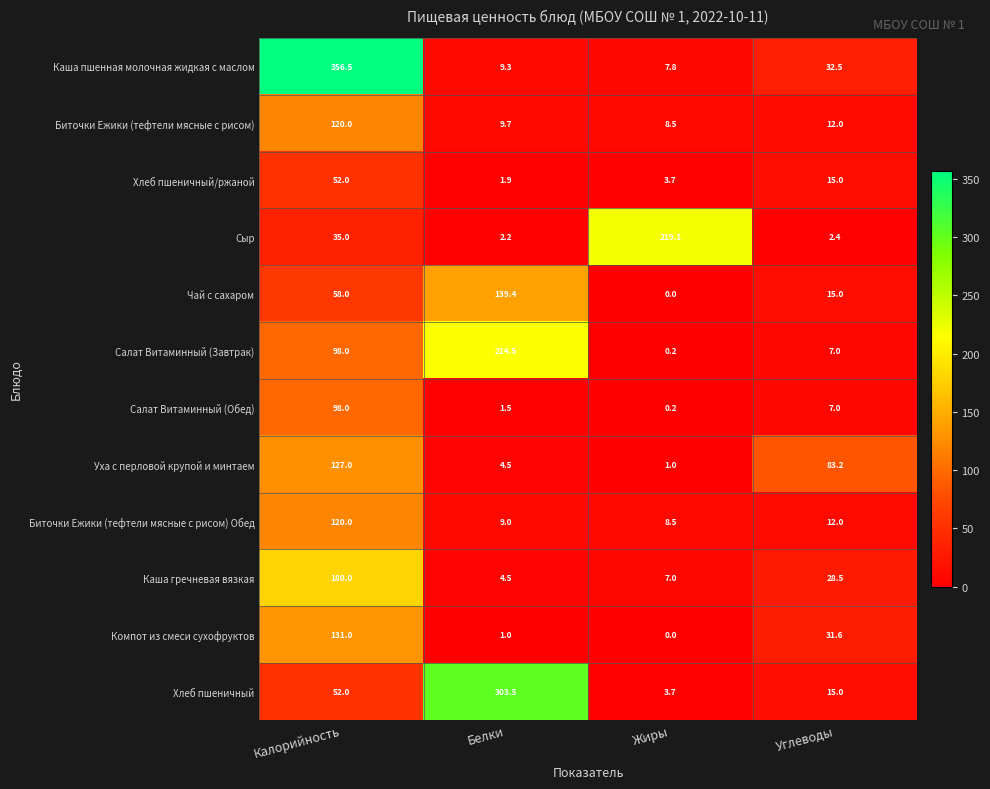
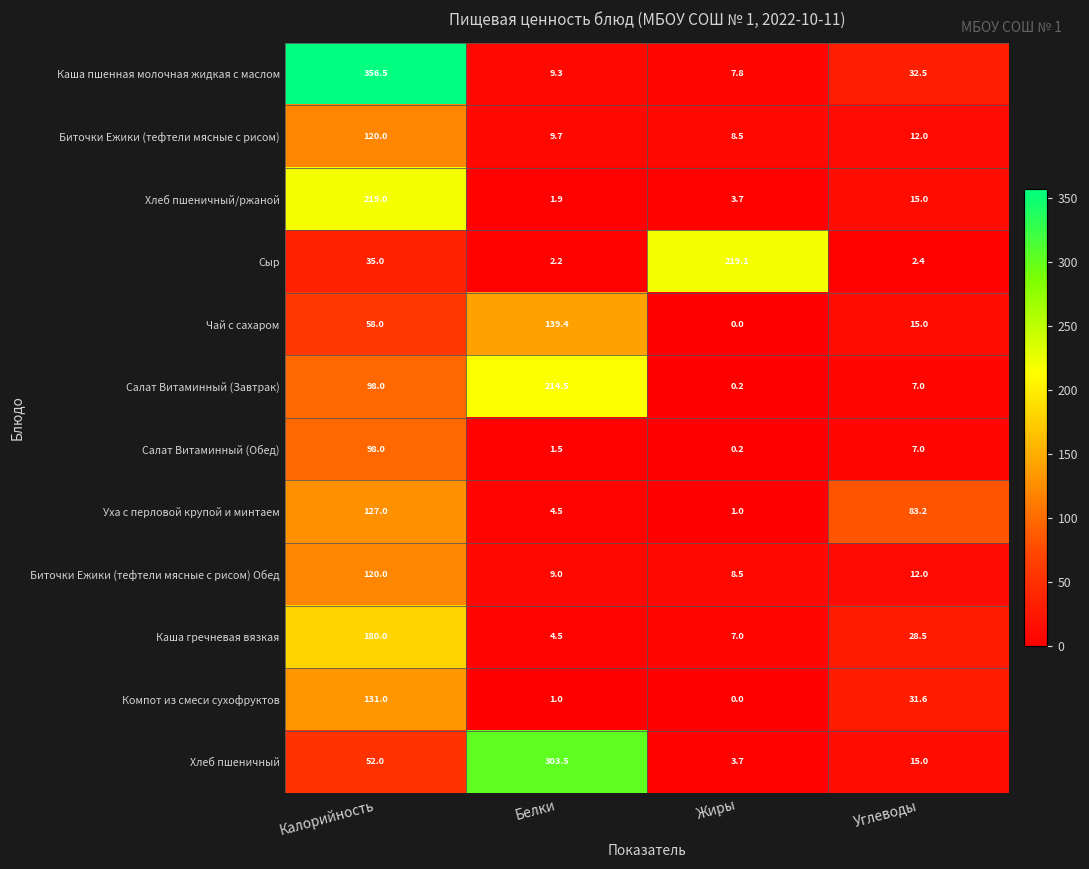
  {
    "Каша пшенная молочная жидкая с маслом": {
      "Калорийность": 356.5,
      "Белки": 9.3,
      "Жиры": 7.8,
      "Углеводы": 32.5
    },
    "Биточки Ежики (тефтели мясные с рисом)": {
      "Калорийность": 120.0,
      "Белки": 9.7,
      "Жиры": 8.5,
      "Углеводы": 12.0
    },
    "Хлеб пшеничный/ржаной": {
-     "Калорийность": 52.0,
+     "Калорийность": 219.0,
      "Белки": 1.9,
      "Жиры": 3.7,
      "Углеводы": 15.0
    },
    "Сыр": {
      "Калорийность": 35.0,
      "Белки": 2.2,
      "Жиры": 219.1,
      "Углеводы": 2.4
    },
    "Чай с сахаром": {
      "Калорийность": 58.0,
      "Белки": 139.4,
      "Жиры": 0.0,
      "Углеводы": 15.0
    },
    "Салат Витаминный (Завтрак)": {
      "Калорийность": 98.0,
      "Белки": 214.5,
      "Жиры": 0.2,
      "Углеводы": 7.0
    },
    "Салат Витаминный (Обед)": {
      "Калорийность": 98.0,
      "Белки": 1.5,
      "Жиры": 0.2,
      "Углеводы": 7.0
    },
    "Уха с перловой крупой и минтаем": {
      "Калорийность": 127.0,
      "Белки": 4.5,
      "Жиры": 1.0,
      "Углеводы": 83.2
    },
    "Биточки Ежики (тефтели мясные с рисом) Обед": {
      "Калорийность": 120.0,
      "Белки": 9.0,
      "Жиры": 8.5,
      "Углеводы": 12.0
    },
    "Каша гречневая вязкая": {
      "Калорийность": 180.0,
      "Белки": 4.5,
      "Жиры": 7.0,
      "Углеводы": 28.5
    },
    "Компот из смеси сухофруктов": {
      "Калорийность": 131.0,
      "Белки": 1.0,
      "Жиры": 0.0,
      "Углеводы": 31.6
    },
    "Хлеб пшеничный": {
      "Калорийность": 52.0,
      "Белки": 303.5,
      "Жиры": 3.7,
      "Углеводы": 15.0
    }
  }
